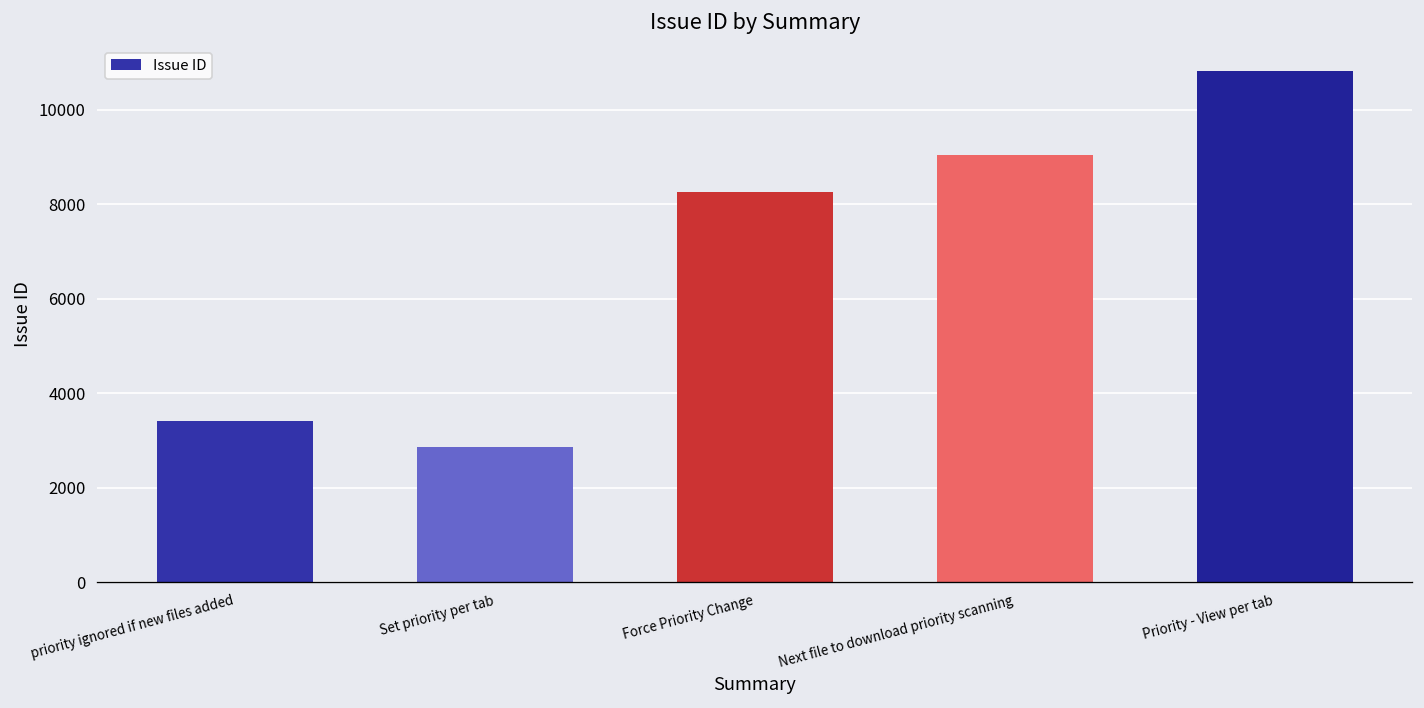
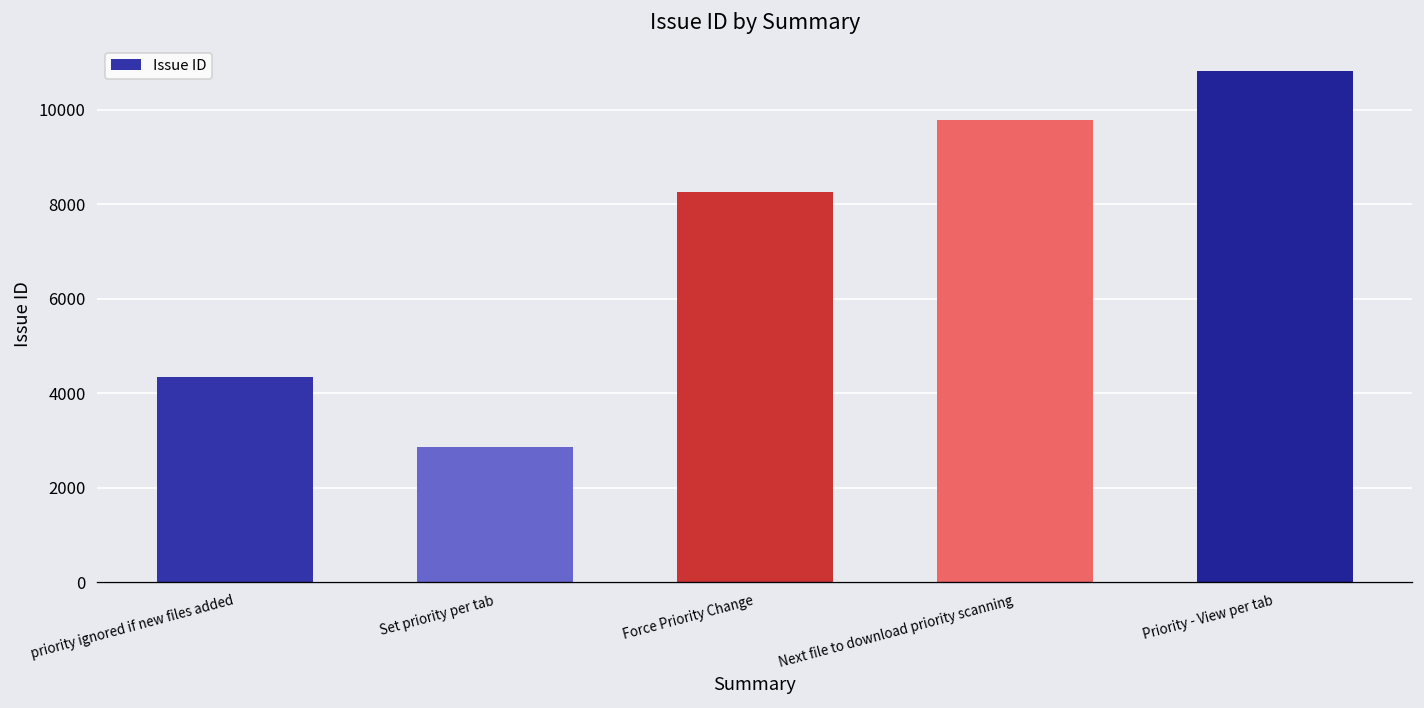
  {
-   "priority ignored if new files added": 3400,
+   "priority ignored if new files added": 4300,
    "Set priority per tab": 2900,
    "Force Priority Change": 8300,
-   "Next file to download priority scanning": 9000,
+   "Next file to download priority scanning": 9800,
    "Priority - View per tab": 10800
  }
